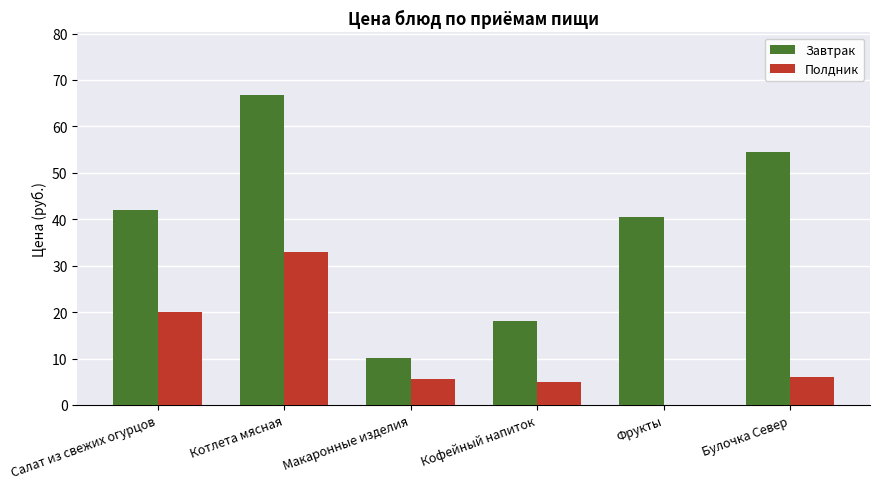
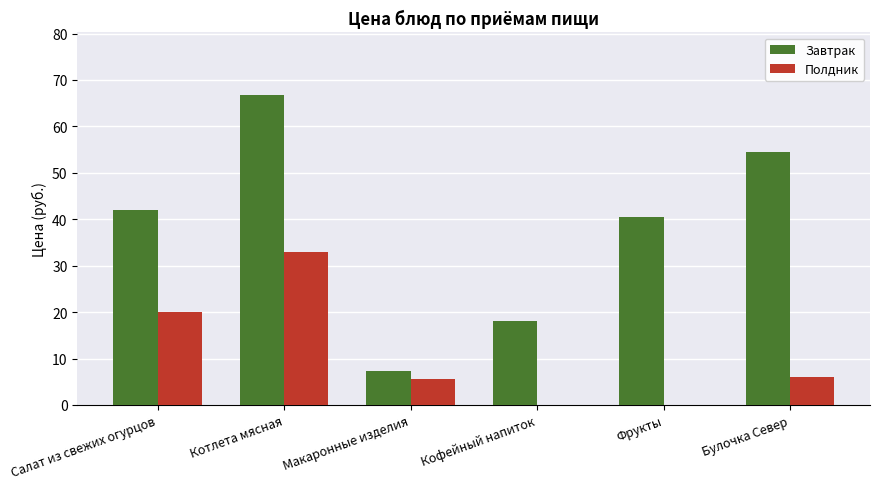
  {
    "Завтрак": {
      "Салат из свежих огурцов": 42,
      "Котлета мясная": 67,
-     "Макаронные изделия": 10,
+     "Макаронные изделия": 7,
      "Кофейный напиток": 18,
      "Фрукты": 40,
      "Булочка Север": 55
    },
    "Полдник": {
      "Салат из свежих огурцов": 20,
      "Котлета мясная": 33,
      "Макаронные изделия": 6,
-     "Кофейный напиток": 5,
+     "Кофейный напиток": 0,
      "Фрукты": 0,
      "Булочка Север": 6
    }
  }
